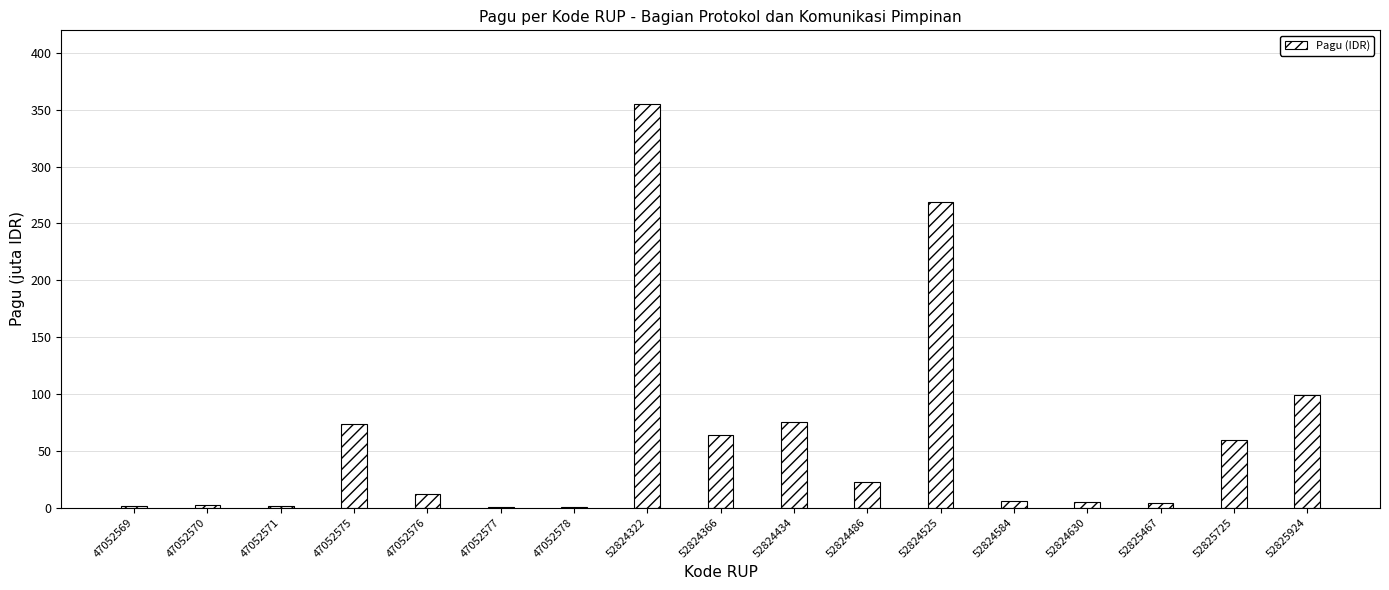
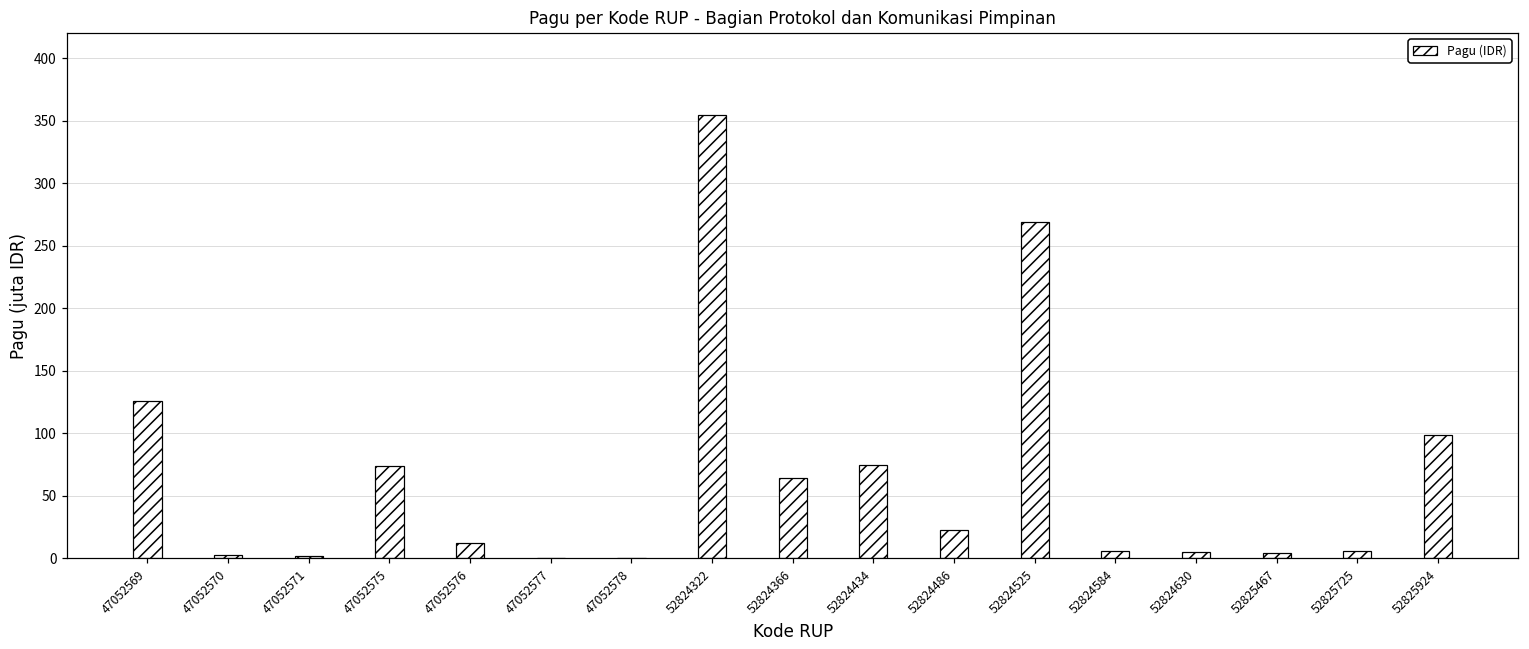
  {
-   "47052569": 1,
+   "47052569": 126,
    "47052570": 3,
    "47052575": 73,
    "47052576": 12,
    "52824322": 355,
    "52824366": 64,
    "52824434": 75,
    "52824486": 22,
    "52824525": 269,
    "52824584": 6,
    "52824630": 5,
    "52825467": 4,
-   "52825725": 59,
+   "52825725": 6,
    "52825924": 99
  }
